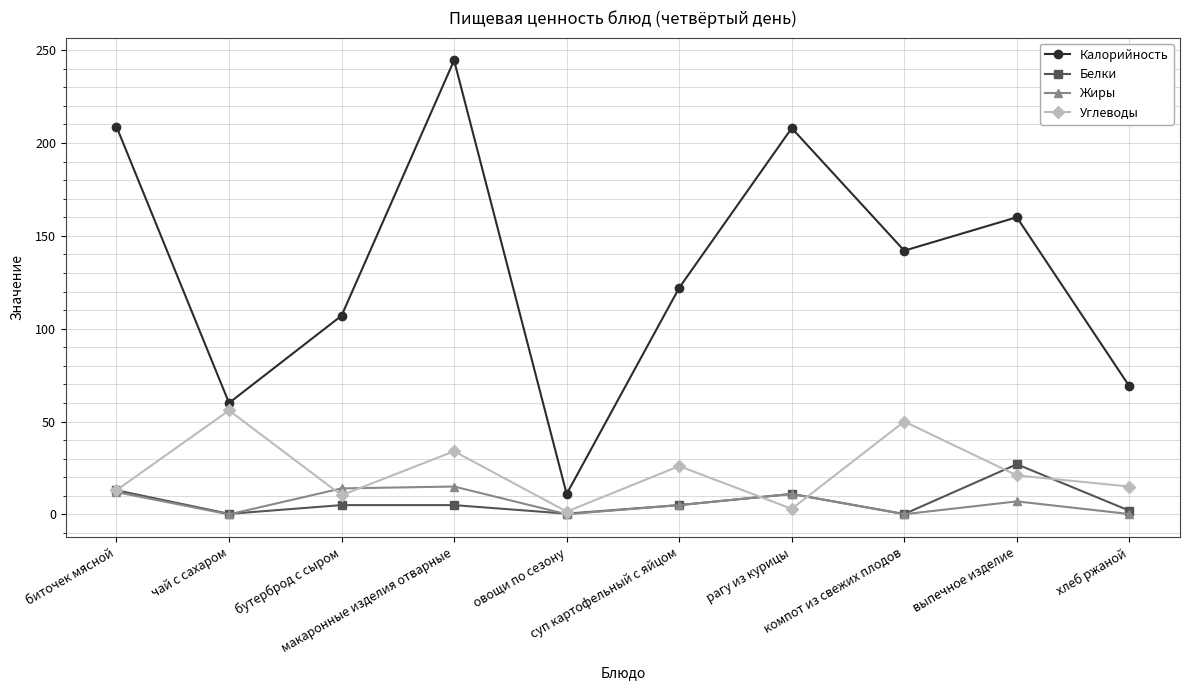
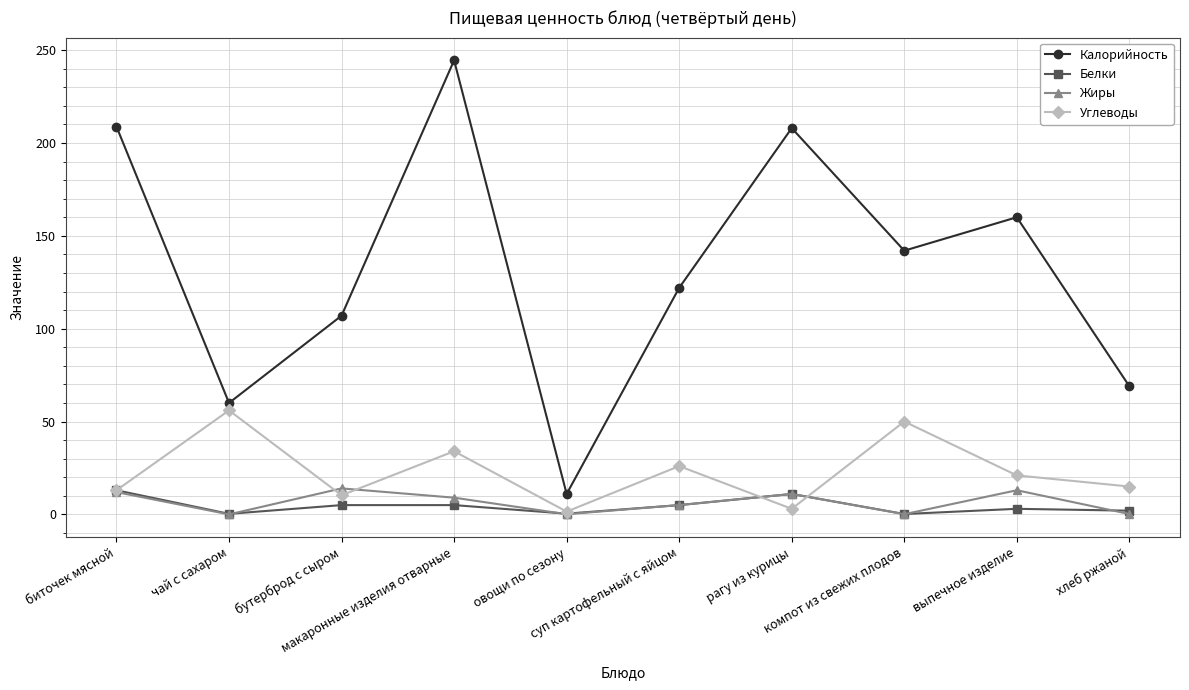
  {
    "Калорийность": {
      "биточек мясной": 209,
      "чай с сахаром": 60,
      "бутерброд с сыром": 107,
      "макаронные изделия отварные": 245,
      "овощи по сезону": 11,
      "суп картофельный с яйцом": 122,
      "рагу из курицы": 208,
      "компот из свежих плодов": 142,
      "выпечное изделие": 160,
      "хлеб ржаной": 69
    },
    "Белки": {
      "бутерброд с сыром": 5,
      "макаронные изделия отварные": 5,
-     "выпечное изделие": 27,
+     "выпечное изделие": 3,
      "хлеб ржаной": 2
    },
    "Жиры": {
      "бутерброд с сыром": 14,
-     "макаронные изделия отварные": 15,
-     "выпечное изделие": 7,
+     "макаронные изделия отварные": 9,
+     "выпечное изделие": 13,
      "хлеб ржаной": 0
    },
    "Углеводы": {
      "чай с сахаром": 56,
      "бутерброд с сыром": 10,
      "макаронные изделия отварные": 34,
      "суп картофельный с яйцом": 26,
      "рагу из курицы": 3,
      "компот из свежих плодов": 50,
      "выпечное изделие": 21,
      "хлеб ржаной": 15
    }
  }
